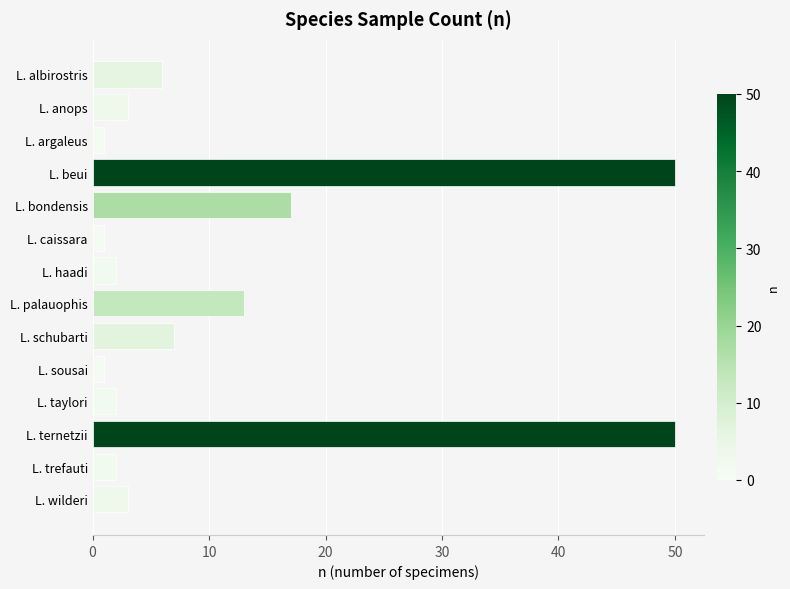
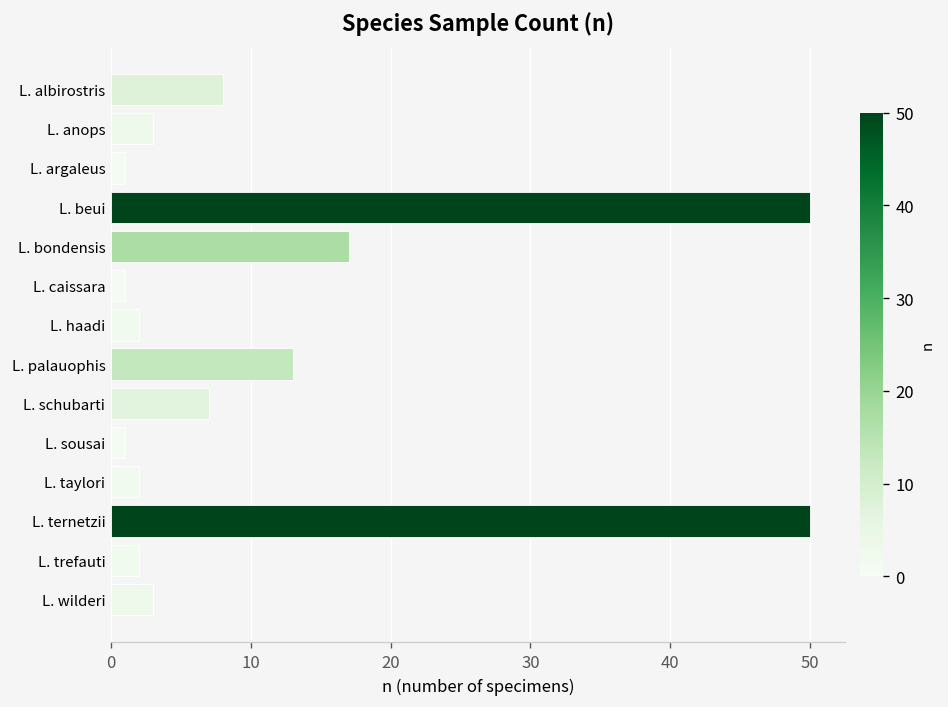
  {
-   "L. albirostris": 6,
+   "L. albirostris": 8,
    "L. anops": 3,
    "L. argaleus": 1,
    "L. beui": 50,
    "L. bondensis": 17,
    "L. caissara": 1,
    "L. haadi": 2,
    "L. palauophis": 13,
    "L. schubarti": 7,
    "L. sousai": 1,
    "L. taylori": 2,
    "L. ternetzii": 50,
    "L. trefauti": 2,
    "L. wilderi": 3
  }
